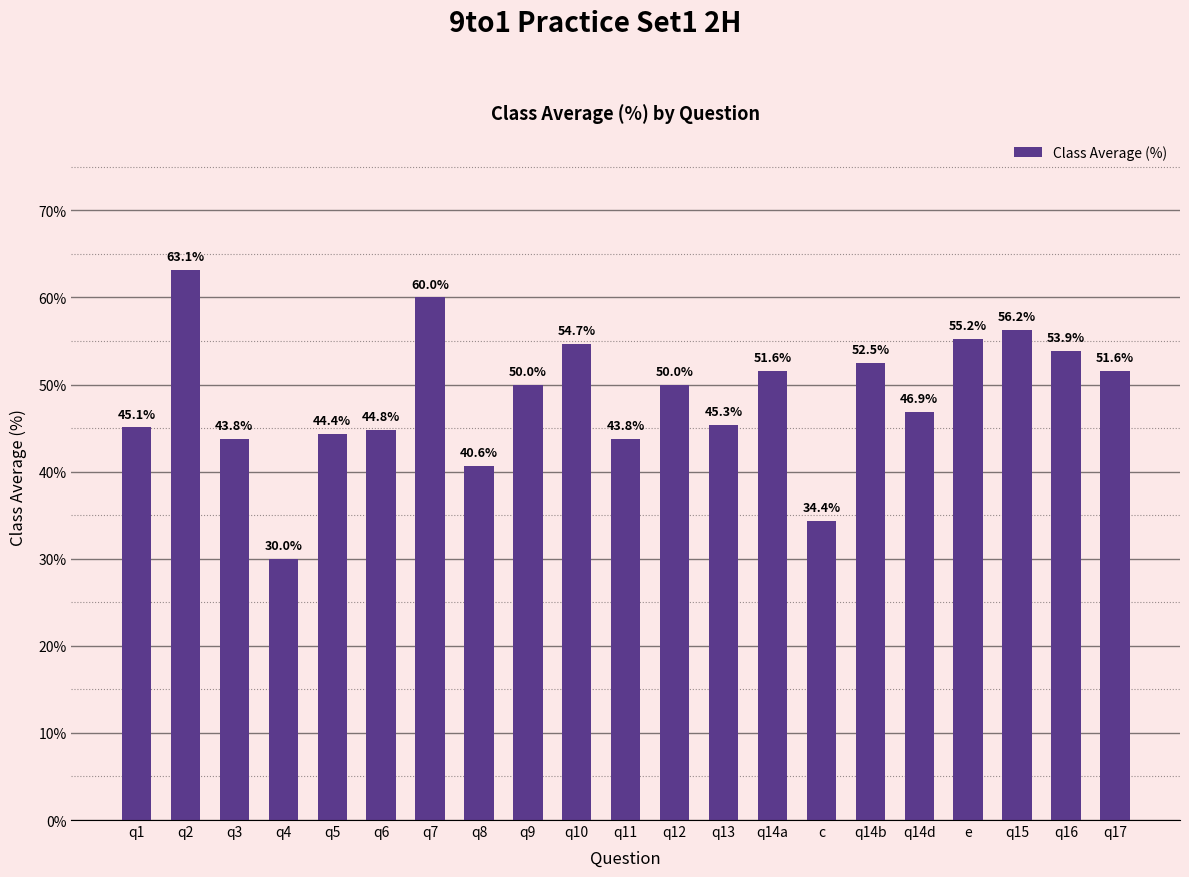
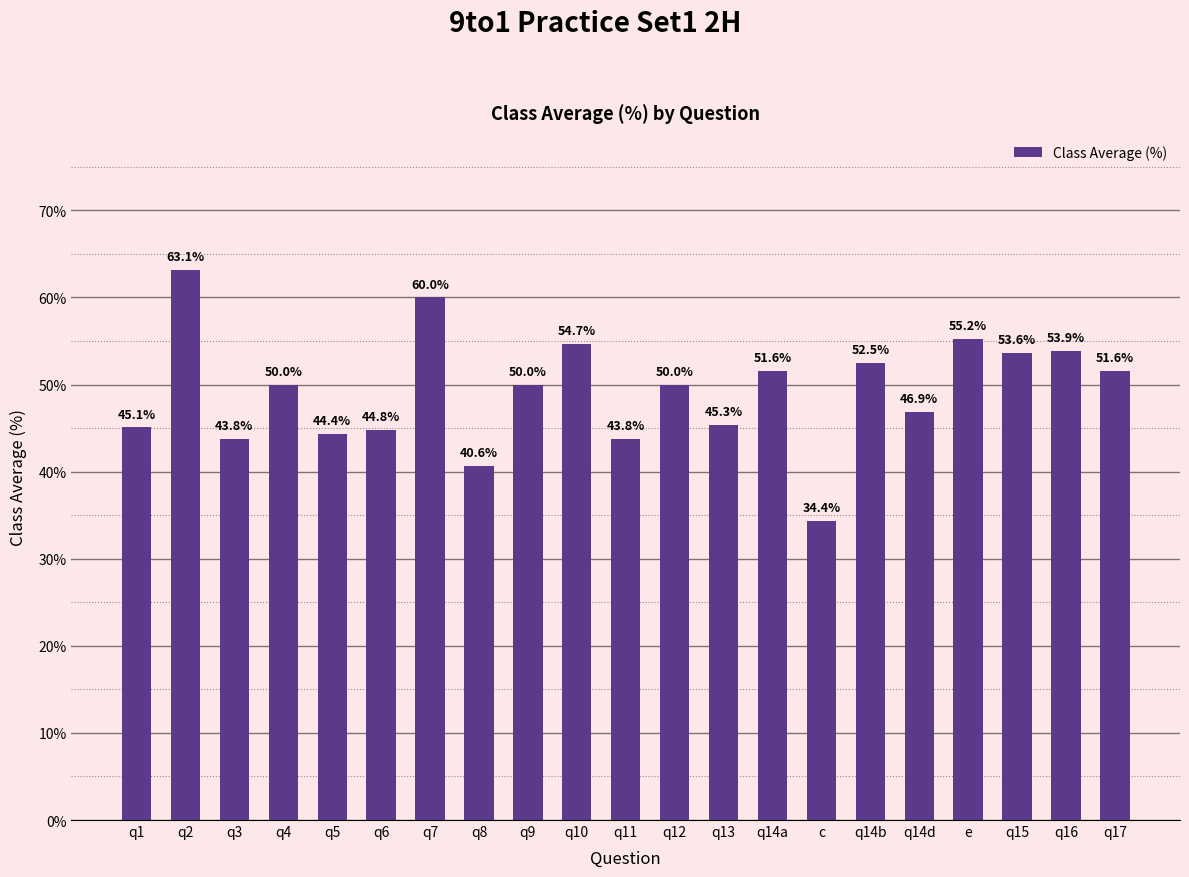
  {
    "q1": "45.1%",
    "q2": "63.1%",
    "q3": "43.8%",
-   "q4": "30.0%",
+   "q4": "50.0%",
    "q5": "44.4%",
    "q6": "44.8%",
    "q7": "60.0%",
    "q8": "40.6%",
    "q9": "50.0%",
    "q10": "54.7%",
    "q11": "43.8%",
    "q12": "50.0%",
    "q13": "45.3%",
    "q14a": "51.6%",
    "c": "34.4%",
    "q14b": "52.5%",
    "q14d": "46.9%",
    "e": "55.2%",
-   "q15": "56.2%",
+   "q15": "53.6%",
    "q16": "53.9%",
    "q17": "51.6%"
  }
